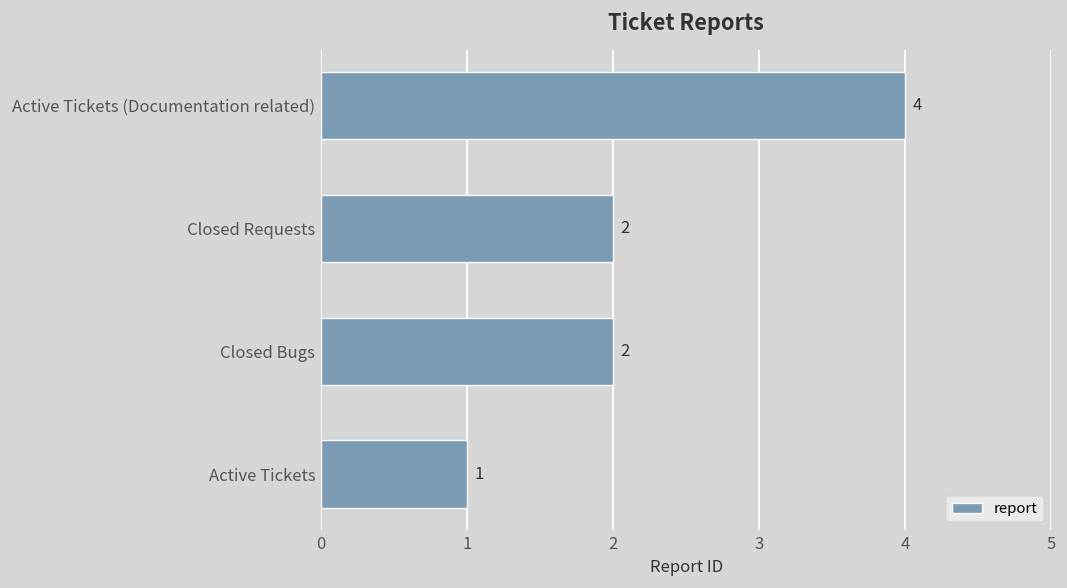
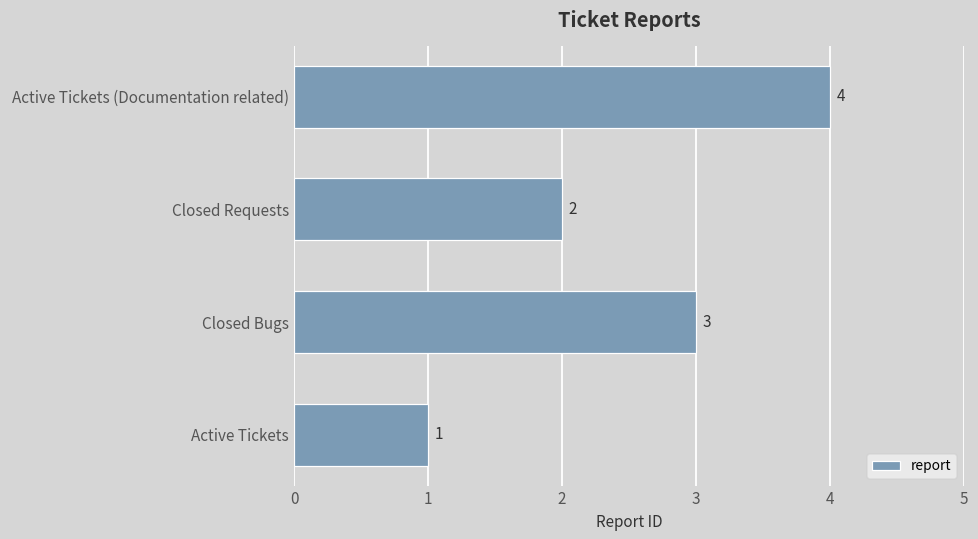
  {
    "Active Tickets (Documentation related)": 4,
    "Closed Requests": 2,
-   "Closed Bugs": 2,
+   "Closed Bugs": 3,
    "Active Tickets": 1
  }
